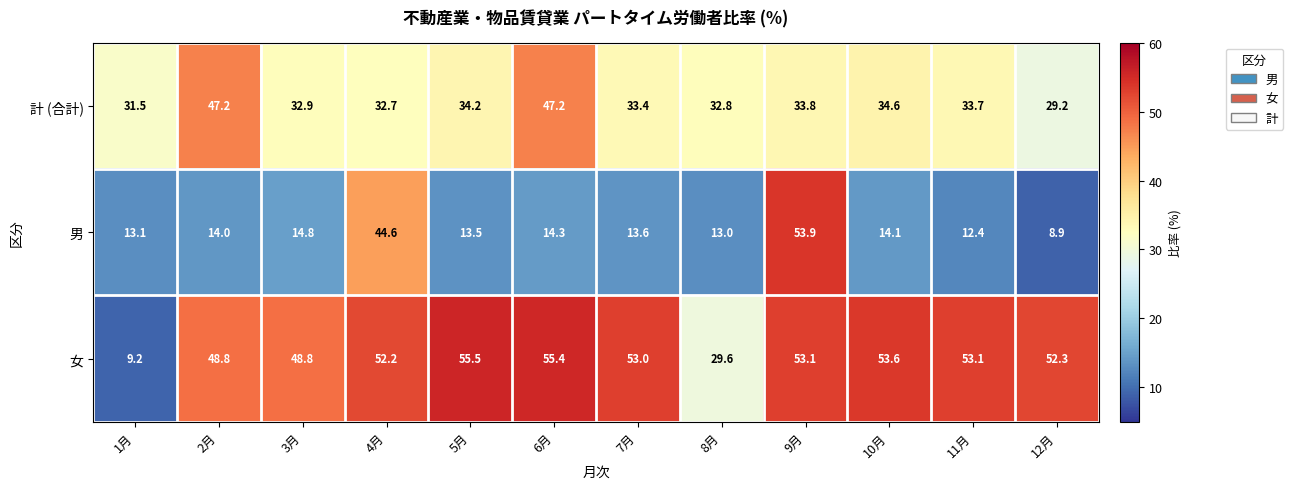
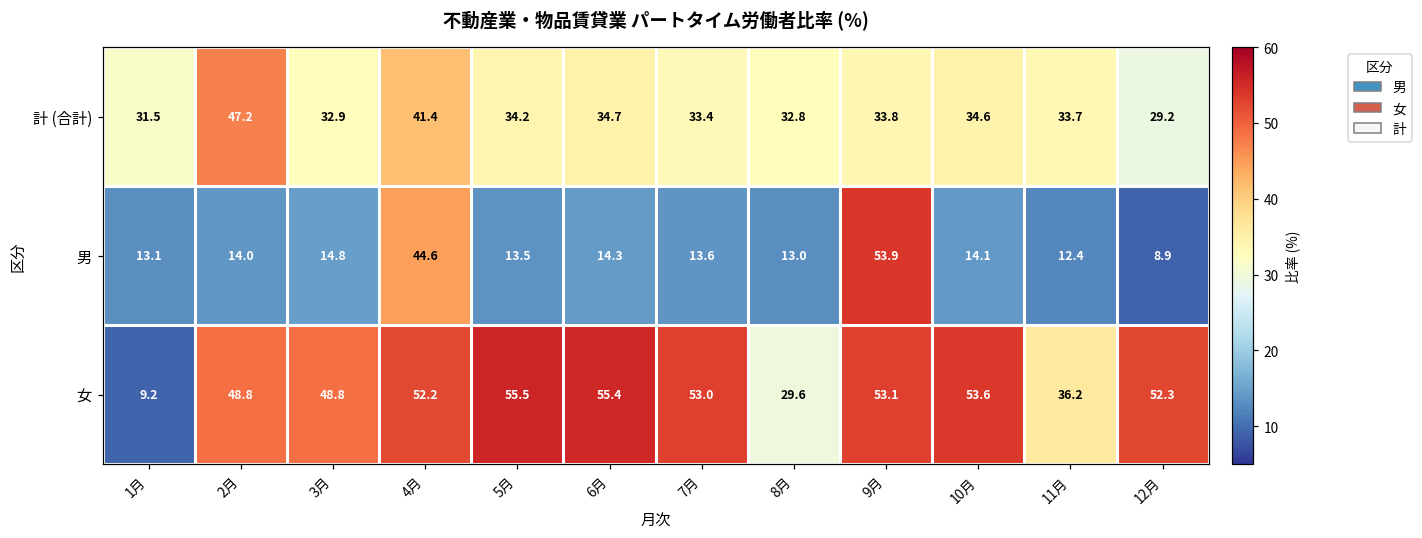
  {
    "計 (合計)": {
      "1月": 31.5,
      "2月": 47.2,
      "3月": 32.9,
-     "4月": 32.7,
+     "4月": 41.4,
      "5月": 34.2,
-     "6月": 47.2,
+     "6月": 34.7,
      "7月": 33.4,
      "8月": 32.8,
      "9月": 33.8,
      "10月": 34.6,
      "11月": 33.7,
      "12月": 29.2
    },
    "男": {
      "1月": 13.1,
      "2月": 14.0,
      "3月": 14.8,
      "4月": 44.6,
      "5月": 13.5,
      "6月": 14.3,
      "7月": 13.6,
      "8月": 13.0,
      "9月": 53.9,
      "10月": 14.1,
      "11月": 12.4,
      "12月": 8.9
    },
    "女": {
      "1月": 9.2,
      "2月": 48.8,
      "3月": 48.8,
      "4月": 52.2,
      "5月": 55.5,
      "6月": 55.4,
      "7月": 53.0,
      "8月": 29.6,
      "9月": 53.1,
      "10月": 53.6,
-     "11月": 53.1,
+     "11月": 36.2,
      "12月": 52.3
    }
  }
